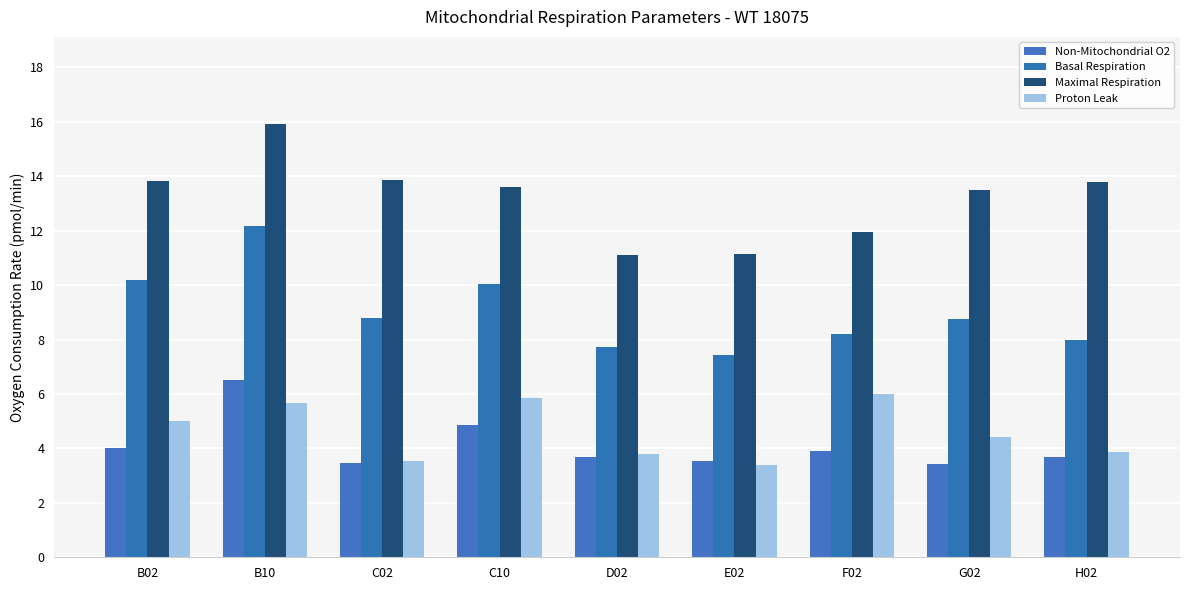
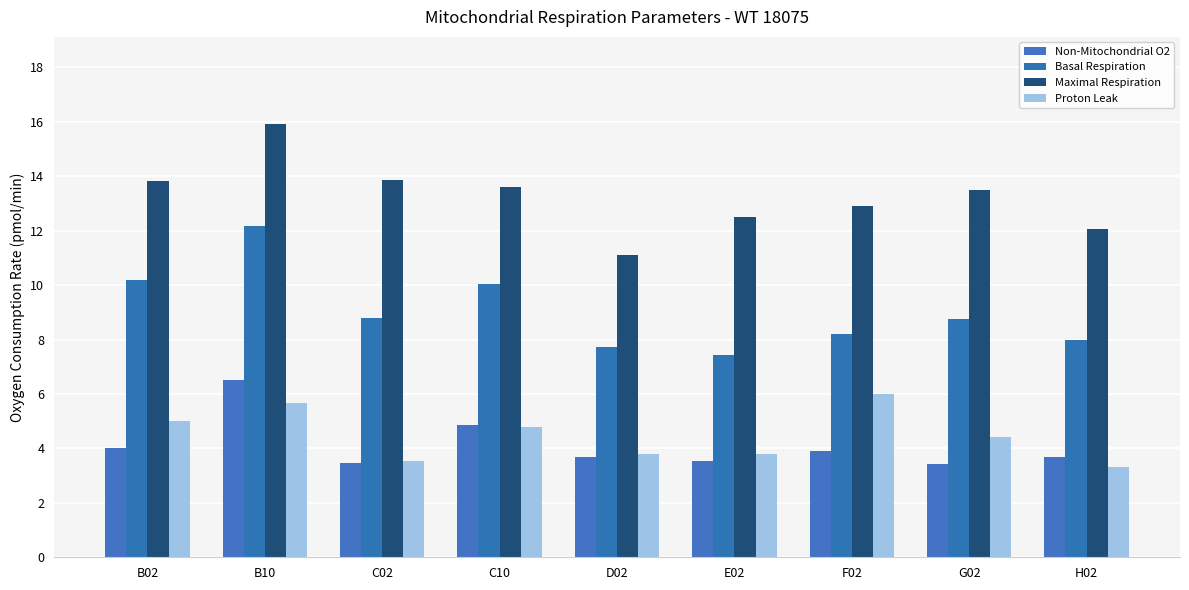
  {
    "Maximal Respiration": {
      "B02": 13.8,
      "B10": 15.9,
      "C02": 13.8,
      "C10": 13.6,
      "D02": 11.1,
-     "E02": 11.1,
-     "F02": 12.0,
+     "E02": 12.5,
+     "F02": 12.9,
      "G02": 13.5,
-     "H02": 13.8
+     "H02": 12.1
    },
    "Proton Leak": {
      "B02": 5.0,
      "B10": 5.7,
      "C02": 3.6,
-     "C10": 5.9,
+     "C10": 4.8,
      "D02": 3.8,
-     "E02": 3.4,
+     "E02": 3.8,
      "F02": 6.0,
      "G02": 4.4,
-     "H02": 3.9
+     "H02": 3.3
    }
  }
